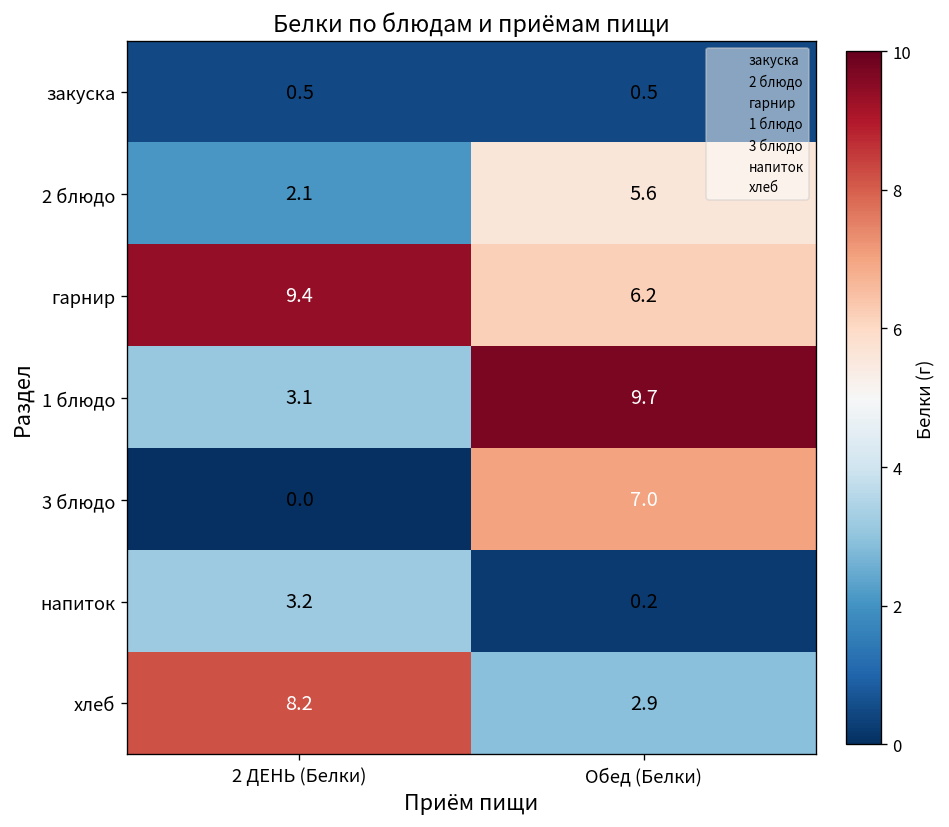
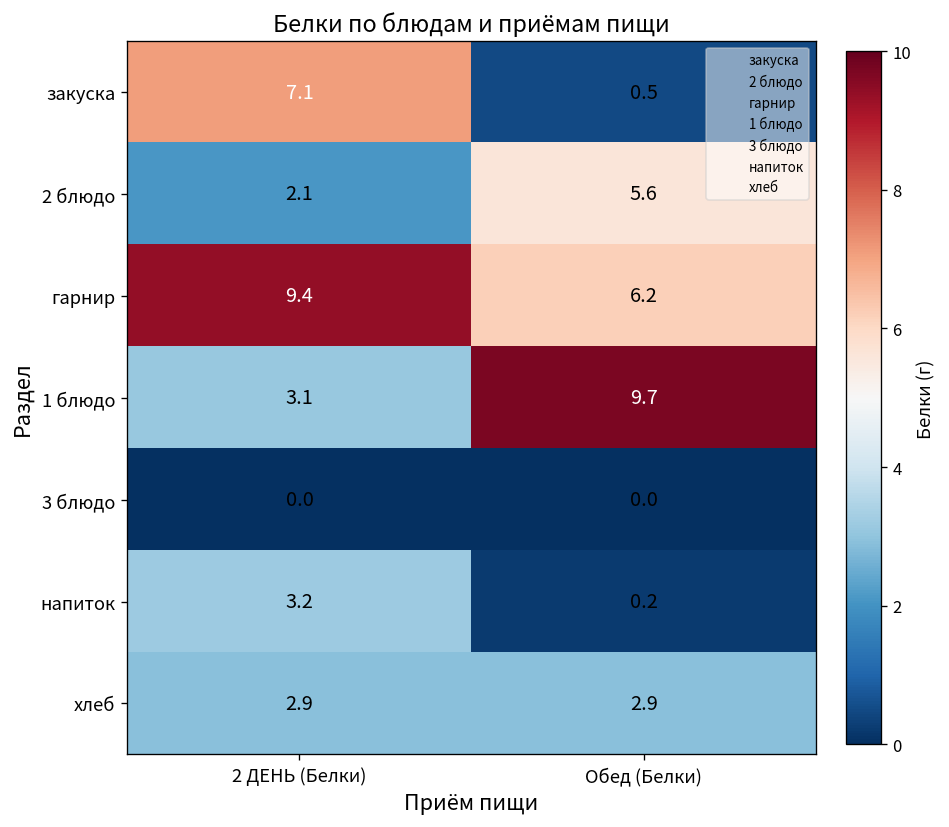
  {
    "закуска": {
-     "2 ДЕНЬ (Белки)": 0.5,
+     "2 ДЕНЬ (Белки)": 7.1,
      "Обед (Белки)": 0.5
    },
    "2 блюдо": {
      "2 ДЕНЬ (Белки)": 2.1,
      "Обед (Белки)": 5.6
    },
    "гарнир": {
      "2 ДЕНЬ (Белки)": 9.4,
      "Обед (Белки)": 6.2
    },
    "1 блюдо": {
      "2 ДЕНЬ (Белки)": 3.1,
      "Обед (Белки)": 9.7
    },
    "3 блюдо": {
      "2 ДЕНЬ (Белки)": 0.0,
-     "Обед (Белки)": 7.0
+     "Обед (Белки)": 0.0
    },
    "напиток": {
      "2 ДЕНЬ (Белки)": 3.2,
      "Обед (Белки)": 0.2
    },
    "хлеб": {
-     "2 ДЕНЬ (Белки)": 8.2,
+     "2 ДЕНЬ (Белки)": 2.9,
      "Обед (Белки)": 2.9
    }
  }
